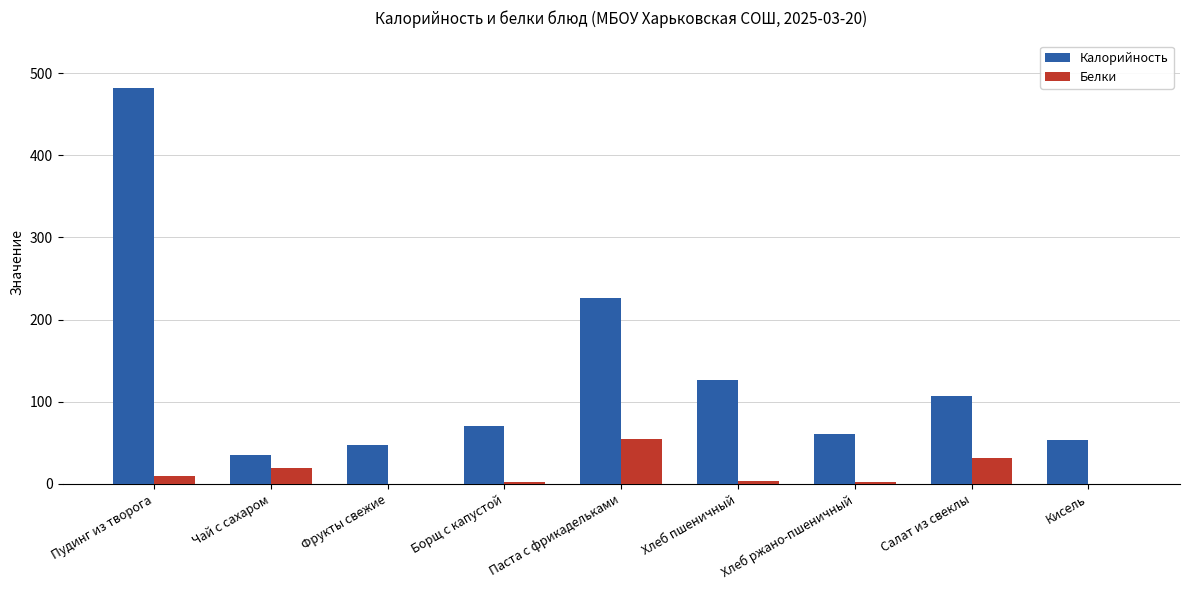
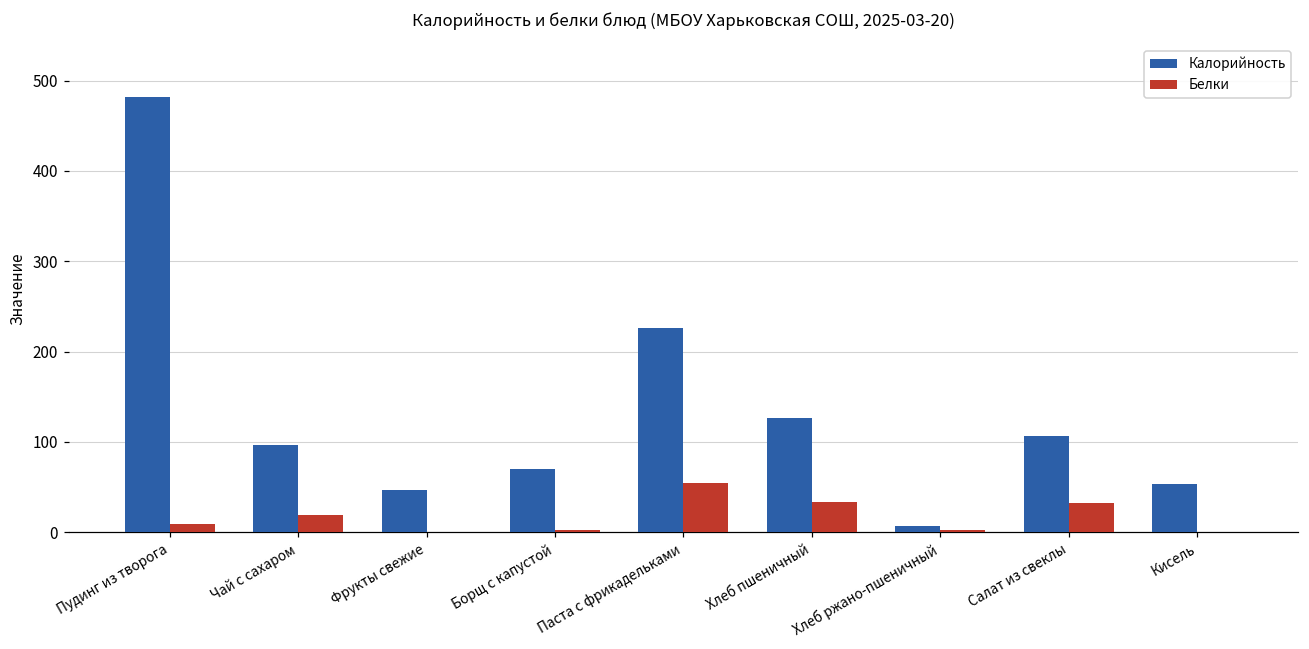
  {
    "Калорийность": {
      "Пудинг из творога": 480,
-     "Чай с сахаром": 40,
+     "Чай с сахаром": 100,
      "Фрукты свежие": 50,
      "Борщ с капустой": 70,
      "Паста с фрикадельками": 230,
      "Хлеб пшеничный": 130,
-     "Хлеб ржано-пшеничный": 60,
+     "Хлеб ржано-пшеничный": 10,
      "Салат из свеклы": 110,
      "Кисель": 50
    },
    "Белки": {
      "Пудинг из творога": 10,
      "Чай с сахаром": 20,
      "Фрукты свежие": 0,
      "Паста с фрикадельками": 60,
-     "Хлеб пшеничный": 0,
+     "Хлеб пшеничный": 30,
      "Салат из свеклы": 30,
      "Кисель": 0
    }
  }
